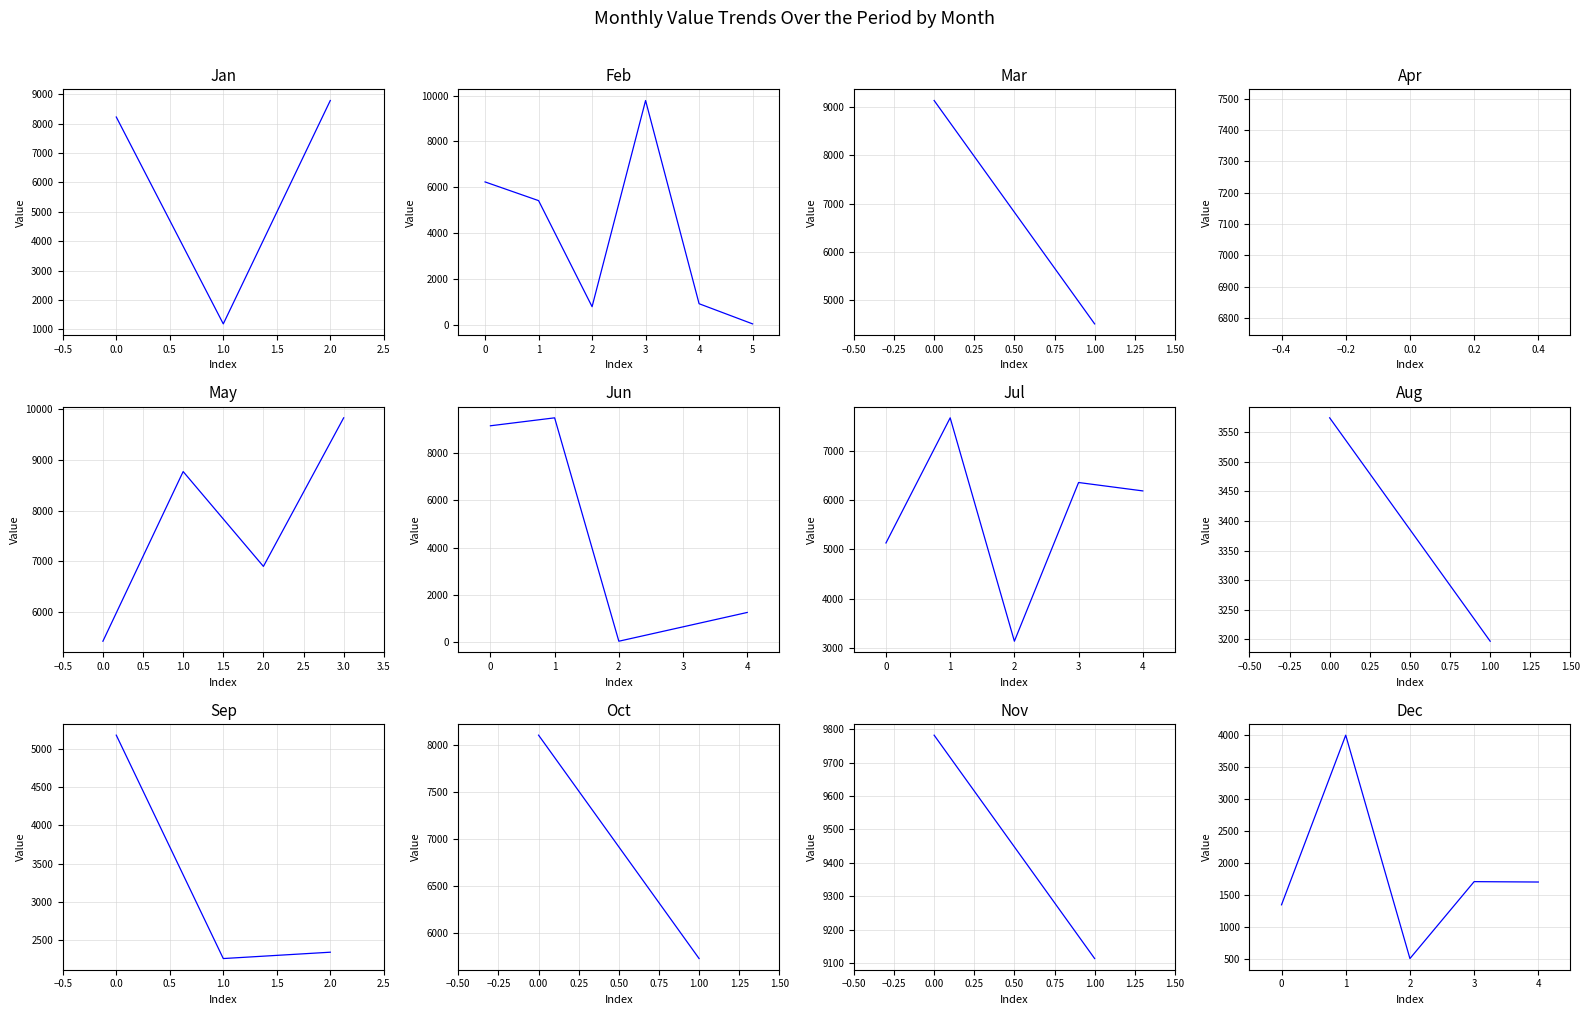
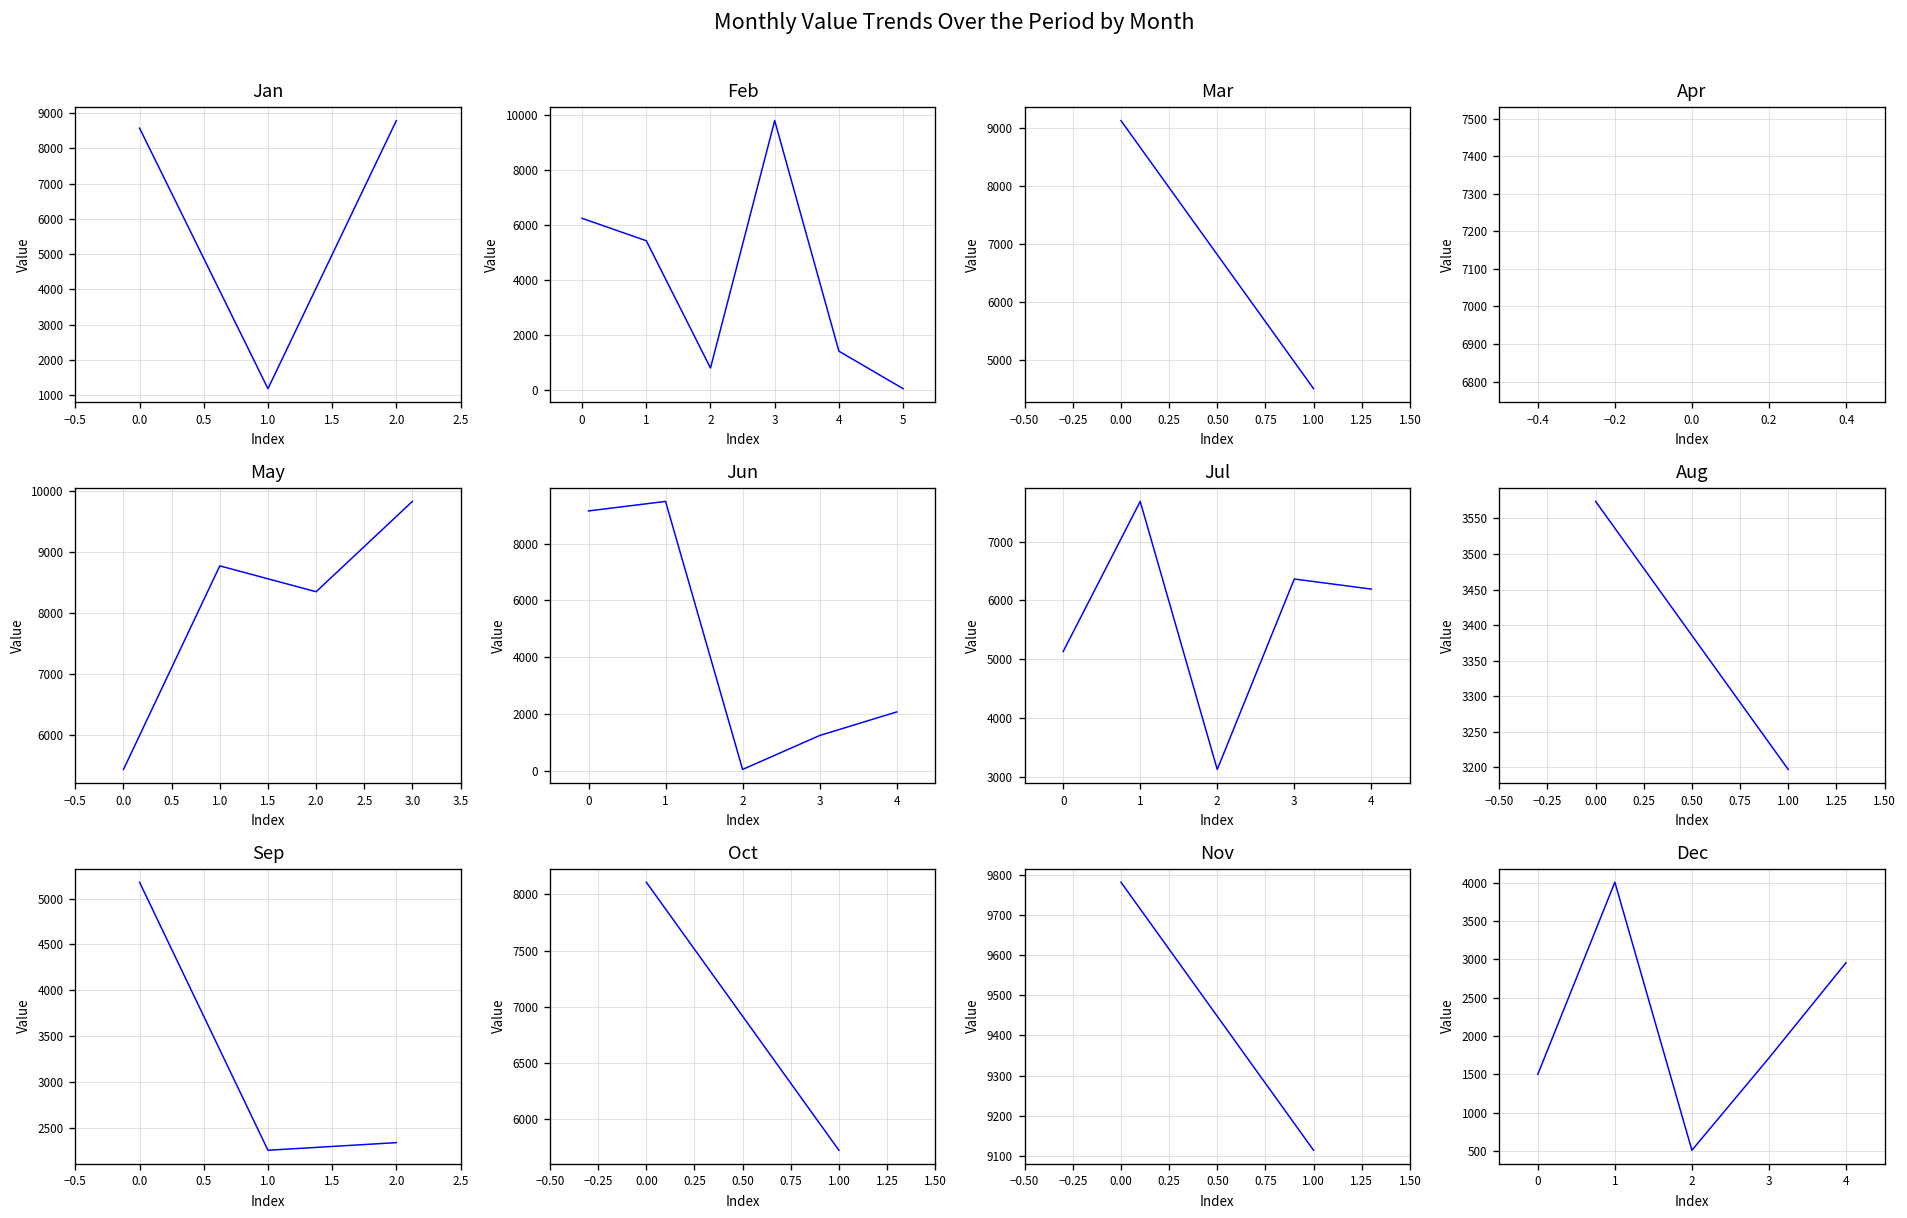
  {
    "Jan": {
-     "0.0": 8200,
+     "0.0": 8600,
      "1.0": 1200,
      "2.0": 8800
    },
    "Feb": {
      "0": 6200,
      "1": 5400,
      "2": 800,
      "3": 9800,
-     "4": 900,
+     "4": 1400,
      "5": 0
    },
    "Mar": {
      "0.00": 9100,
      "1.00": 4500
    },
    "Apr": {
      "0.0": 7140
    },
    "May": {
      "0.0": 5400,
      "1.0": 8800,
-     "2.0": 6900,
+     "2.0": 8300,
      "3.0": 9800
    },
    "Jun": {
      "0": 9200,
      "1": 9500,
      "2": 0,
-     "3": 600,
-     "4": 1300
+     "3": 1200,
+     "4": 2100
    },
    "Jul": {
      "0": 5100,
      "1": 7700,
      "2": 3100,
      "3": 6400,
      "4": 6200
    },
    "Aug": {
      "0.00": 3570,
      "1.00": 3200
    },
    "Sep": {
      "0.0": 5200,
      "1.0": 2300,
      "2.0": 2300
    },
    "Oct": {
      "0.00": 8100,
      "1.00": 5700
    },
    "Nov": {
      "0.00": 9780,
      "1.00": 9110
    },
    "Dec": {
-     "0": 1400,
+     "0": 1500,
      "1": 4000,
      "2": 500,
      "3": 1700,
-     "4": 1700
+     "4": 3000
    }
  }
